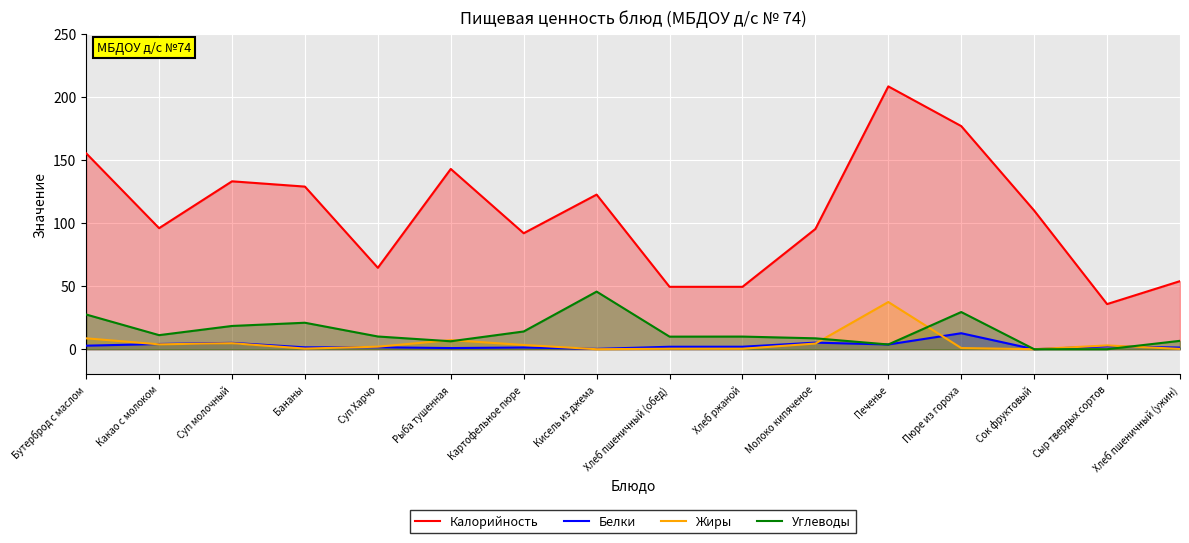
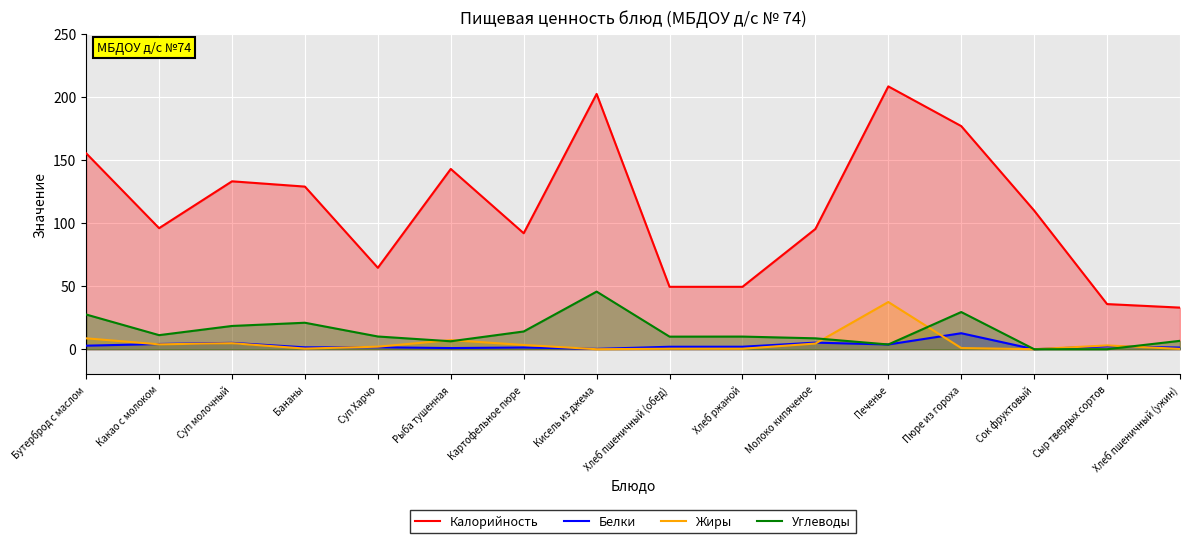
  {
    "Калорийность": {
      "Бутерброд с маслом": 155,
      "Какао с молоком": 96,
      "Суп молочный": 133,
      "Бананы": 129,
      "Суп Харчо": 65,
      "Рыба тушенная": 143,
      "Картофельное пюре": 92,
-     "Кисель из джема": 123,
+     "Кисель из джема": 203,
      "Хлеб пшеничный (обед)": 50,
      "Хлеб ржаной": 50,
      "Молоко кипяченое": 95,
      "Печенье": 209,
      "Пюре из гороха": 177,
      "Сок фруктовый": 110,
      "Сыр твердых сортов": 36,
-     "Хлеб пшеничный (ужин)": 54
+     "Хлеб пшеничный (ужин)": 33
    },
    "Белки": {
      "Бутерброд с маслом": 3,
      "Рыба тушенная": 1,
      "Картофельное пюре": 1,
      "Пюре из гороха": 13
    },
    "Жиры": {
      "Бутерброд с маслом": 9,
      "Картофельное пюре": 3,
      "Печенье": 37,
      "Пюре из гороха": 1
    },
    "Углеводы": {
      "Бутерброд с маслом": 28,
      "Какао с молоком": 11,
      "Суп молочный": 18,
      "Бананы": 21,
      "Суп Харчо": 10,
      "Картофельное пюре": 14,
      "Кисель из джема": 46,
      "Хлеб пшеничный (обед)": 10,
      "Хлеб ржаной": 10,
      "Молоко кипяченое": 9,
      "Пюре из гороха": 29,
      "Сыр твердых сортов": 0,
      "Хлеб пшеничный (ужин)": 7
    }
  }
